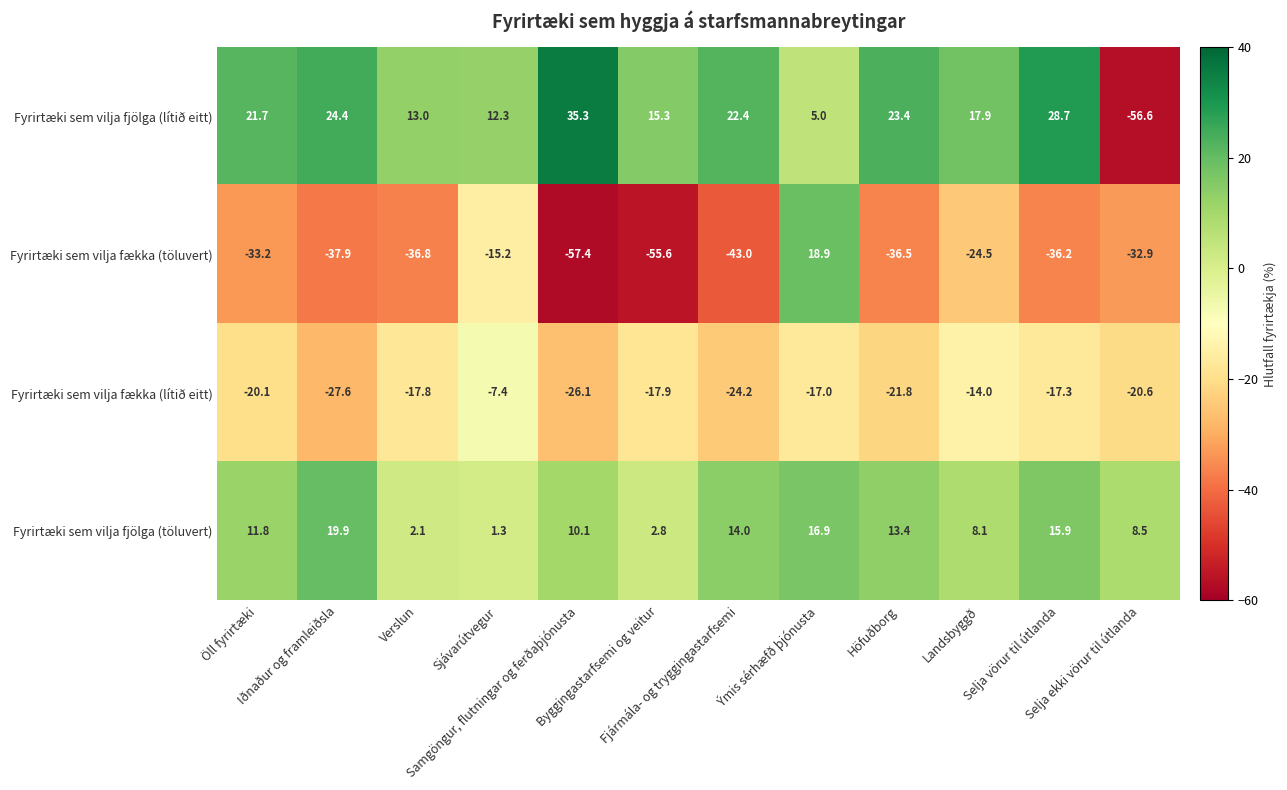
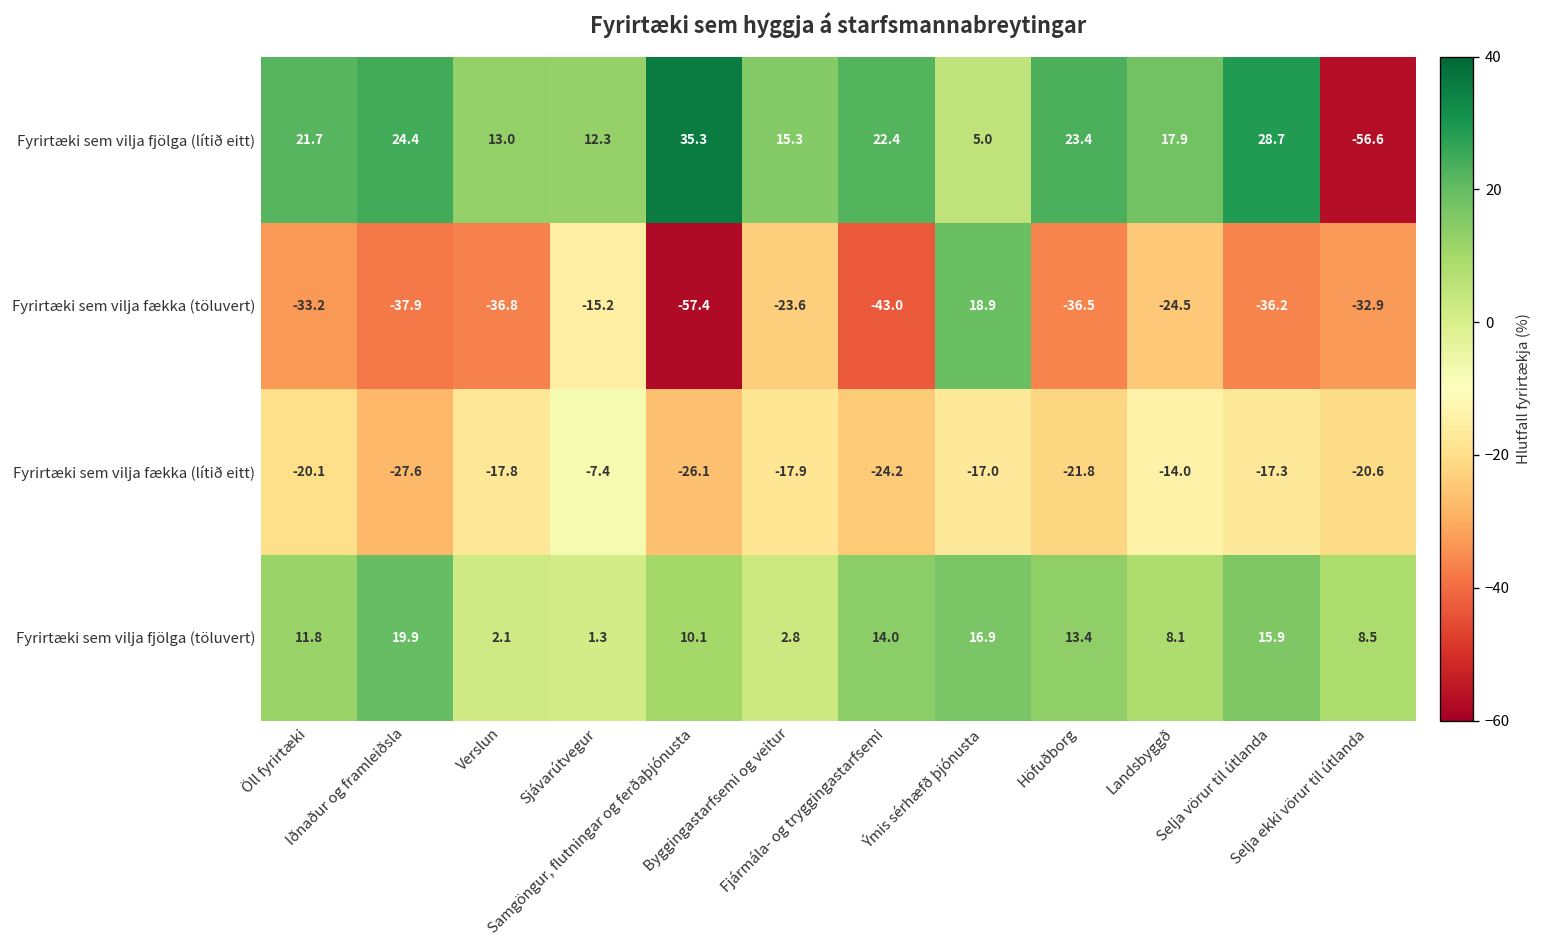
  {
    "Fyrirtæki sem vilja fjölga (lítið eitt)": {
      "Öll fyrirtæki": 21.7,
      "Iðnaður og framleiðsla": 24.4,
      "Verslun": 13.0,
      "Sjávarútvegur": 12.3,
      "Samgöngur, flutningar og ferðaþjónusta": 35.3,
      "Byggingastarfsemi og veitur": 15.3,
      "Fjármála- og tryggingastarfsemi": 22.4,
      "Ýmis sérhæfð þjónusta": 5.0,
      "Höfuðborg": 23.4,
      "Landsbyggð": 17.9,
      "Selja vörur til útlanda": 28.7,
      "Selja ekki vörur til útlanda": -56.6
    },
    "Fyrirtæki sem vilja fækka (töluvert)": {
      "Öll fyrirtæki": -33.2,
      "Iðnaður og framleiðsla": -37.9,
      "Verslun": -36.8,
      "Sjávarútvegur": -15.2,
      "Samgöngur, flutningar og ferðaþjónusta": -57.4,
-     "Byggingastarfsemi og veitur": -55.6,
+     "Byggingastarfsemi og veitur": -23.6,
      "Fjármála- og tryggingastarfsemi": -43.0,
      "Ýmis sérhæfð þjónusta": 18.9,
      "Höfuðborg": -36.5,
      "Landsbyggð": -24.5,
      "Selja vörur til útlanda": -36.2,
      "Selja ekki vörur til útlanda": -32.9
    },
    "Fyrirtæki sem vilja fækka (lítið eitt)": {
      "Öll fyrirtæki": -20.1,
      "Iðnaður og framleiðsla": -27.6,
      "Verslun": -17.8,
      "Sjávarútvegur": -7.4,
      "Samgöngur, flutningar og ferðaþjónusta": -26.1,
      "Byggingastarfsemi og veitur": -17.9,
      "Fjármála- og tryggingastarfsemi": -24.2,
      "Ýmis sérhæfð þjónusta": -17.0,
      "Höfuðborg": -21.8,
      "Landsbyggð": -14.0,
      "Selja vörur til útlanda": -17.3,
      "Selja ekki vörur til útlanda": -20.6
    },
    "Fyrirtæki sem vilja fjölga (töluvert)": {
      "Öll fyrirtæki": 11.8,
      "Iðnaður og framleiðsla": 19.9,
      "Verslun": 2.1,
      "Sjávarútvegur": 1.3,
      "Samgöngur, flutningar og ferðaþjónusta": 10.1,
      "Byggingastarfsemi og veitur": 2.8,
      "Fjármála- og tryggingastarfsemi": 14.0,
      "Ýmis sérhæfð þjónusta": 16.9,
      "Höfuðborg": 13.4,
      "Landsbyggð": 8.1,
      "Selja vörur til útlanda": 15.9,
      "Selja ekki vörur til útlanda": 8.5
    }
  }
